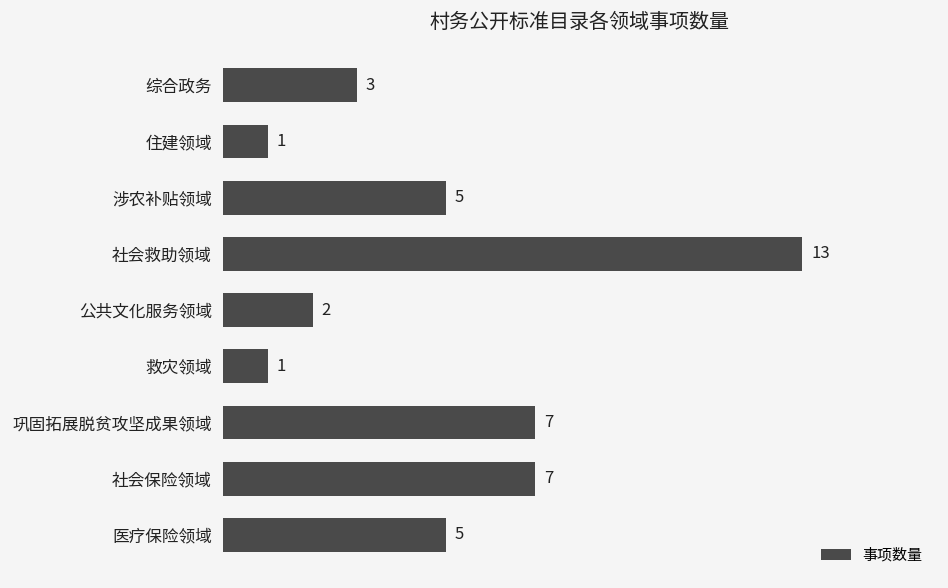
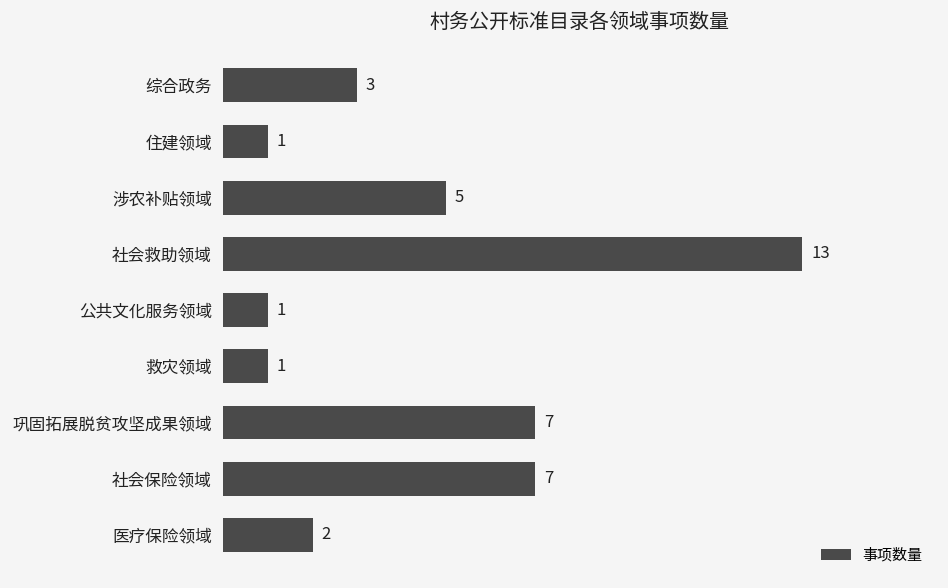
  {
    "综合政务": 3,
    "住建领域": 1,
    "涉农补贴领域": 5,
    "社会救助领域": 13,
-   "公共文化服务领域": 2,
+   "公共文化服务领域": 1,
    "救灾领域": 1,
    "巩固拓展脱贫攻坚成果领域": 7,
    "社会保险领域": 7,
-   "医疗保险领域": 5
+   "医疗保险领域": 2
  }
